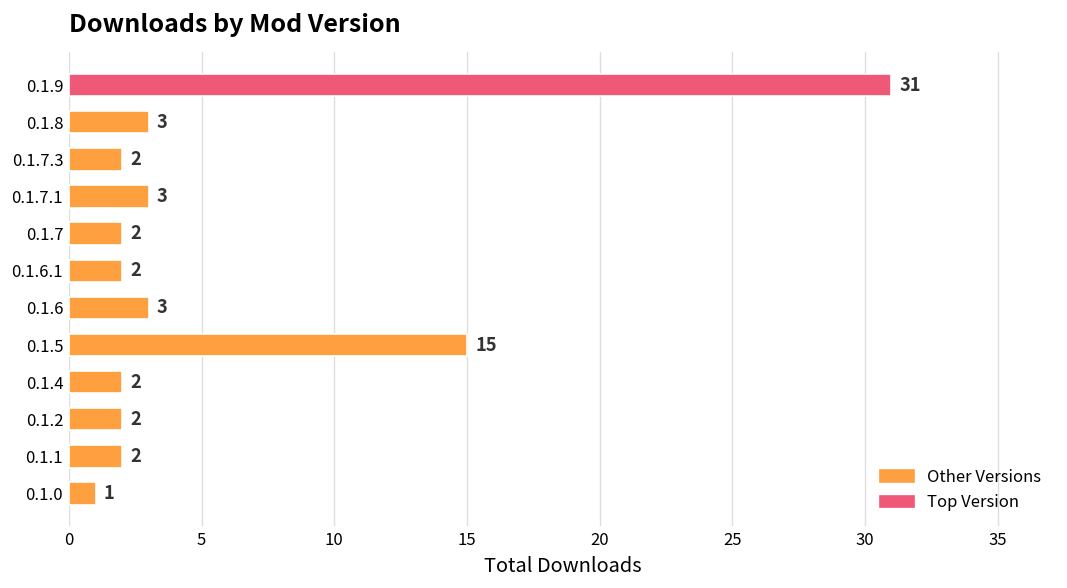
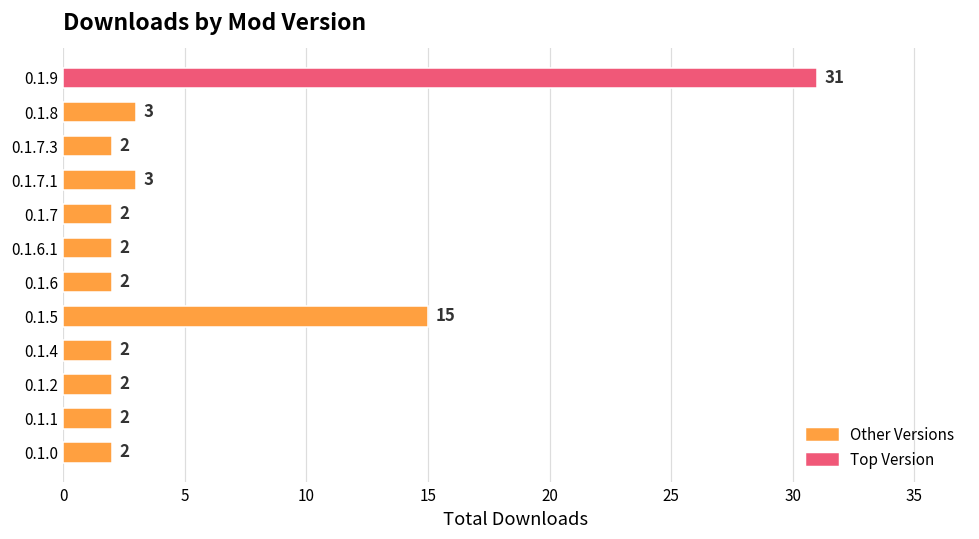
  {
    "0.1.9": 31,
    "0.1.8": 3,
    "0.1.7.3": 2,
    "0.1.7.1": 3,
    "0.1.7": 2,
    "0.1.6.1": 2,
-   "0.1.6": 3,
+   "0.1.6": 2,
    "0.1.5": 15,
    "0.1.4": 2,
    "0.1.2": 2,
    "0.1.1": 2,
-   "0.1.0": 1
+   "0.1.0": 2
  }
